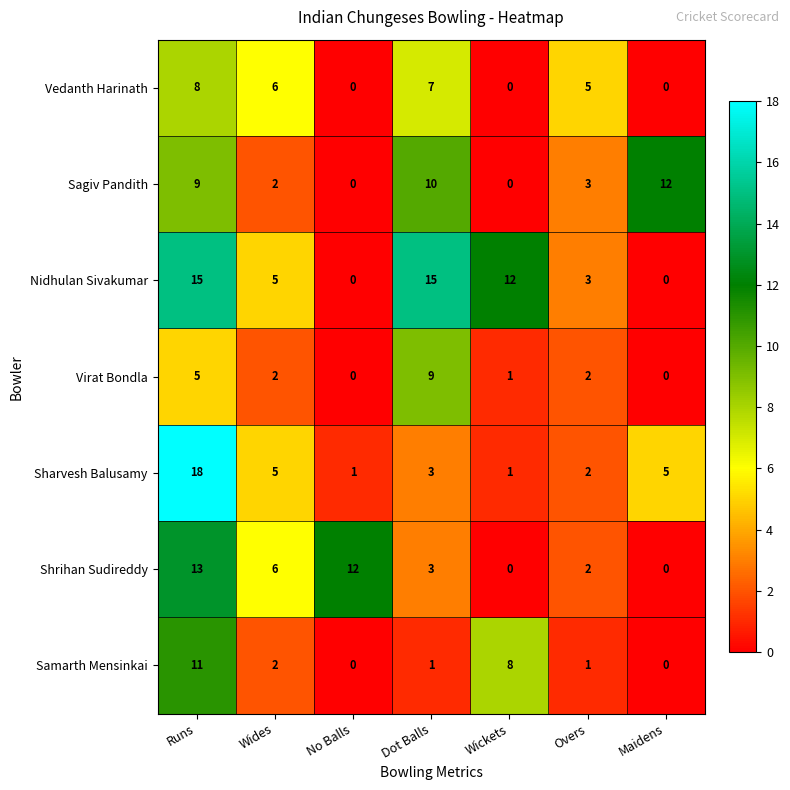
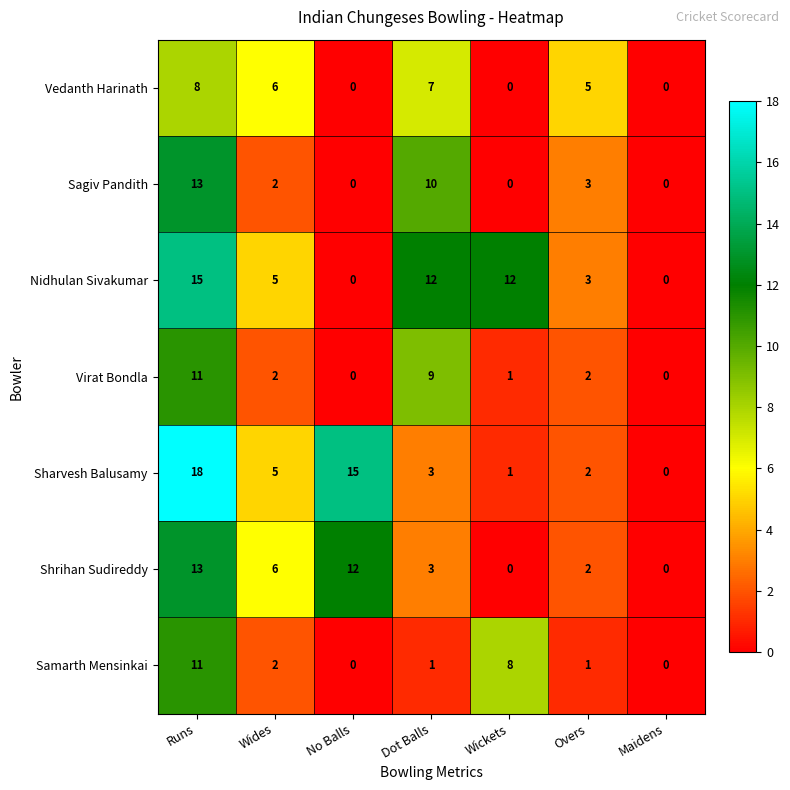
  {
    "Vedanth Harinath": {
      "Runs": 8,
      "Wides": 6,
      "No Balls": 0,
      "Dot Balls": 7,
      "Wickets": 0,
      "Overs": 5,
      "Maidens": 0
    },
    "Sagiv Pandith": {
-     "Runs": 9,
+     "Runs": 13,
      "Wides": 2,
      "No Balls": 0,
      "Dot Balls": 10,
      "Wickets": 0,
      "Overs": 3,
-     "Maidens": 12
+     "Maidens": 0
    },
    "Nidhulan Sivakumar": {
      "Runs": 15,
      "Wides": 5,
      "No Balls": 0,
-     "Dot Balls": 15,
+     "Dot Balls": 12,
      "Wickets": 12,
      "Overs": 3,
      "Maidens": 0
    },
    "Virat Bondla": {
-     "Runs": 5,
+     "Runs": 11,
      "Wides": 2,
      "No Balls": 0,
      "Dot Balls": 9,
      "Wickets": 1,
      "Overs": 2,
      "Maidens": 0
    },
    "Sharvesh Balusamy": {
      "Runs": 18,
      "Wides": 5,
-     "No Balls": 1,
+     "No Balls": 15,
      "Dot Balls": 3,
      "Wickets": 1,
      "Overs": 2,
-     "Maidens": 5
+     "Maidens": 0
    },
    "Shrihan Sudireddy": {
      "Runs": 13,
      "Wides": 6,
      "No Balls": 12,
      "Dot Balls": 3,
      "Wickets": 0,
      "Overs": 2,
      "Maidens": 0
    },
    "Samarth Mensinkai": {
      "Runs": 11,
      "Wides": 2,
      "No Balls": 0,
      "Dot Balls": 1,
      "Wickets": 8,
      "Overs": 1,
      "Maidens": 0
    }
  }
